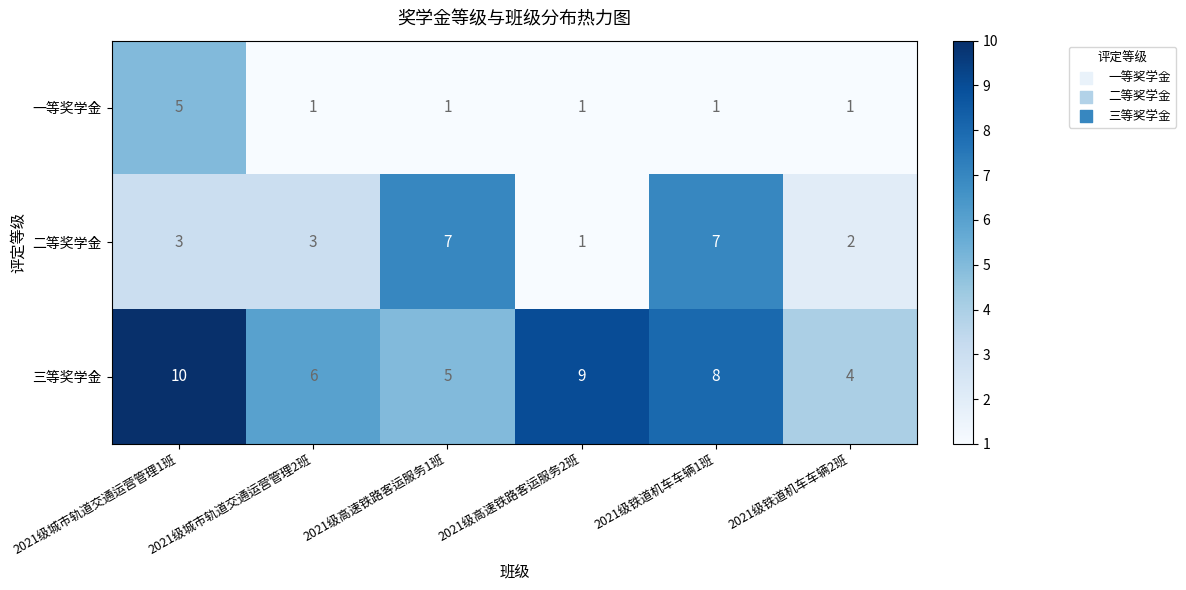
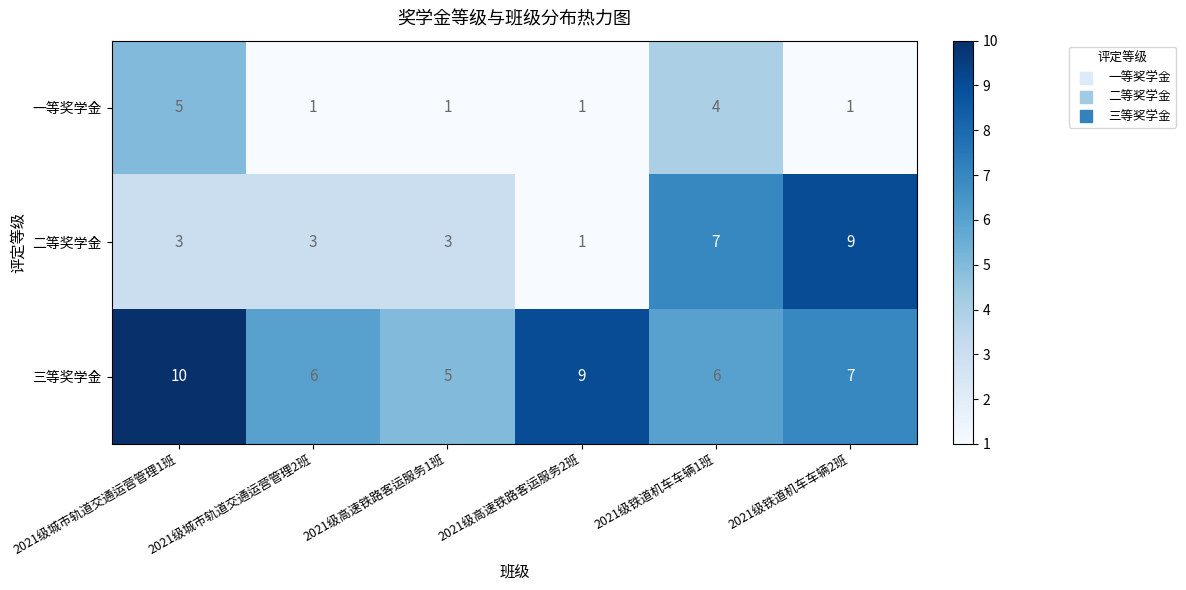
  {
    "一等奖学金": {
      "2021级城市轨道交通运营管理1班": 5,
      "2021级城市轨道交通运营管理2班": 1,
      "2021级高速铁路客运服务1班": 1,
      "2021级高速铁路客运服务2班": 1,
-     "2021级铁道机车车辆1班": 1,
+     "2021级铁道机车车辆1班": 4,
      "2021级铁道机车车辆2班": 1
    },
    "二等奖学金": {
      "2021级城市轨道交通运营管理1班": 3,
      "2021级城市轨道交通运营管理2班": 3,
-     "2021级高速铁路客运服务1班": 7,
+     "2021级高速铁路客运服务1班": 3,
      "2021级高速铁路客运服务2班": 1,
      "2021级铁道机车车辆1班": 7,
-     "2021级铁道机车车辆2班": 2
+     "2021级铁道机车车辆2班": 9
    },
    "三等奖学金": {
      "2021级城市轨道交通运营管理1班": 10,
      "2021级城市轨道交通运营管理2班": 6,
      "2021级高速铁路客运服务1班": 5,
      "2021级高速铁路客运服务2班": 9,
-     "2021级铁道机车车辆1班": 8,
-     "2021级铁道机车车辆2班": 4
+     "2021级铁道机车车辆1班": 6,
+     "2021级铁道机车车辆2班": 7
    }
  }
